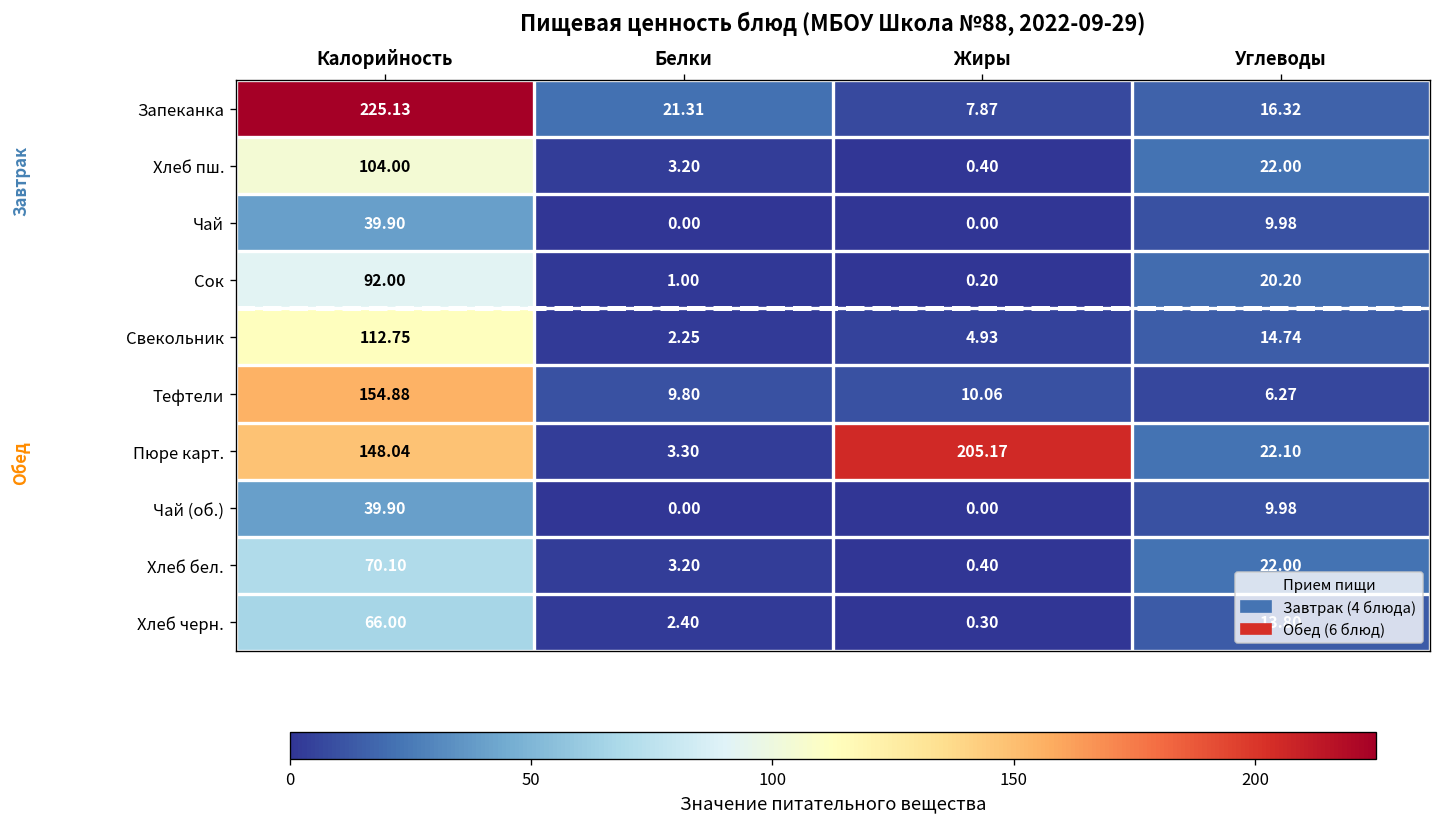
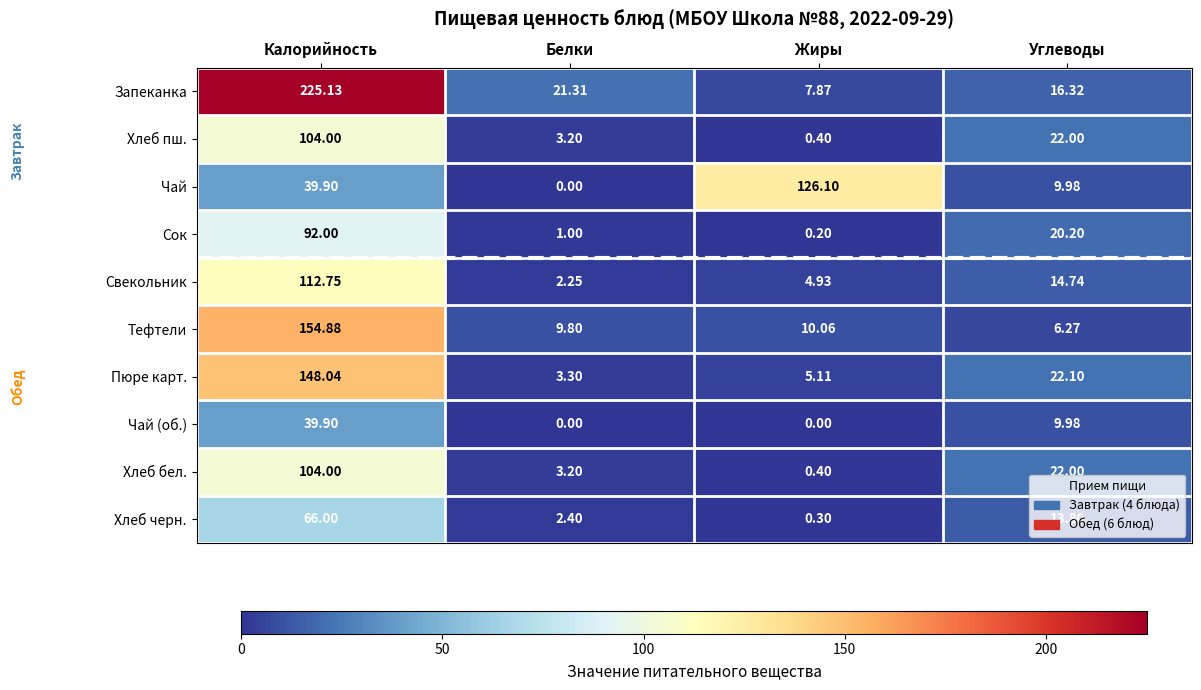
  {
    "Запеканка": {
      "Калорийность": 225.13,
      "Белки": 21.31,
      "Жиры": 7.87,
      "Углеводы": 16.32
    },
    "Хлеб пш.": {
      "Калорийность": 104.00,
      "Белки": 3.20,
      "Жиры": 0.40,
      "Углеводы": 22.00
    },
    "Чай": {
      "Калорийность": 39.90,
      "Белки": 0.00,
-     "Жиры": 0.00,
+     "Жиры": 126.10,
      "Углеводы": 9.98
    },
    "Сок": {
      "Калорийность": 92.00,
      "Белки": 1.00,
      "Жиры": 0.20,
      "Углеводы": 20.20
    },
    "Свекольник": {
      "Калорийность": 112.75,
      "Белки": 2.25,
      "Жиры": 4.93,
      "Углеводы": 14.74
    },
    "Тефтели": {
      "Калорийность": 154.88,
      "Белки": 9.80,
      "Жиры": 10.06,
      "Углеводы": 6.27
    },
    "Пюре карт.": {
      "Калорийность": 148.04,
      "Белки": 3.30,
-     "Жиры": 205.17,
+     "Жиры": 5.11,
      "Углеводы": 22.10
    },
    "Чай (об.)": {
      "Калорийность": 39.90,
      "Белки": 0.00,
      "Жиры": 0.00,
      "Углеводы": 9.98
    },
    "Хлеб бел.": {
-     "Калорийность": 70.10,
+     "Калорийность": 104.00,
      "Белки": 3.20,
      "Жиры": 0.40
    },
    "Хлеб черн.": {
      "Калорийность": 66.00,
      "Белки": 2.40,
      "Жиры": 0.30
    }
  }
